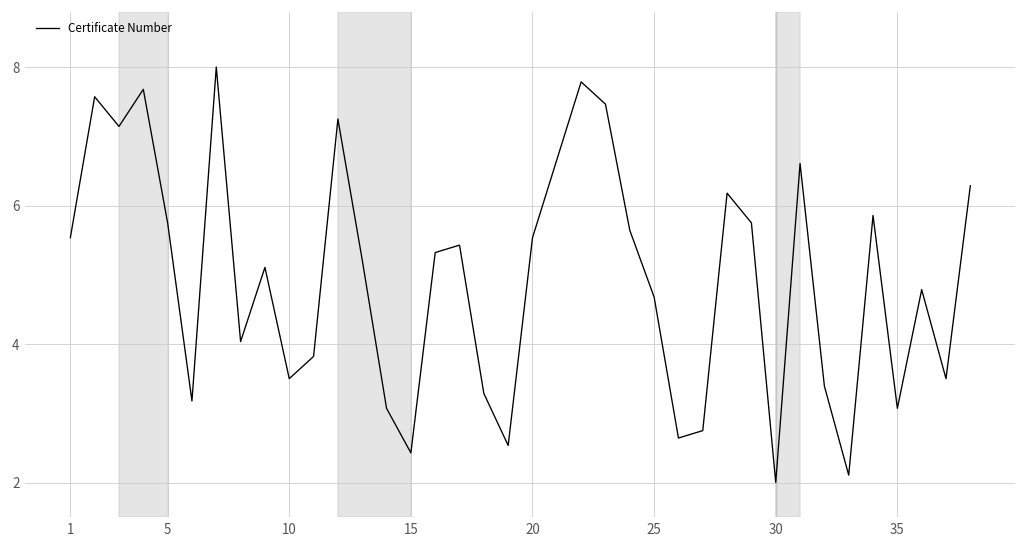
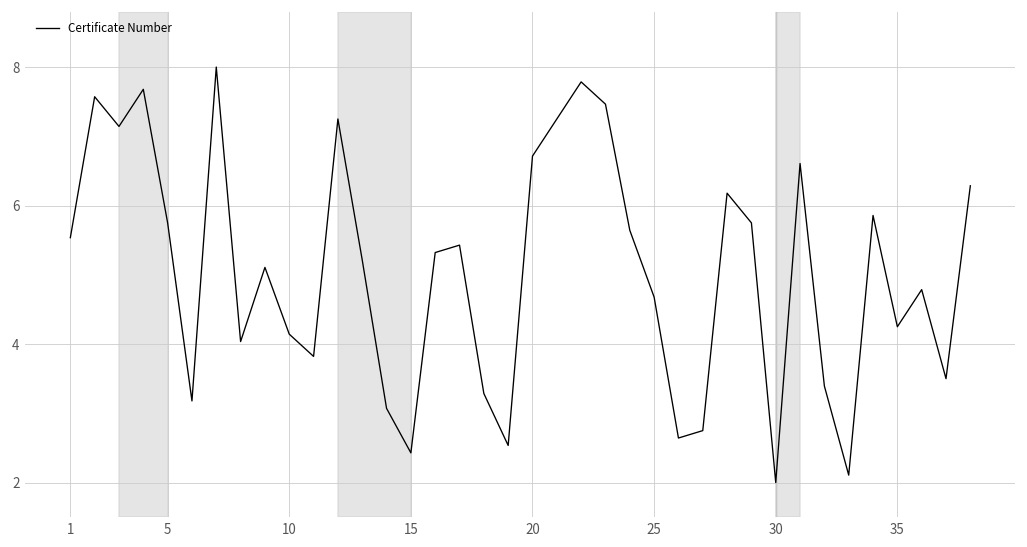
  {
    "1": 5.5,
-   "10": 3.5,
-   "20": 5.5,
+   "10": 4.1,
+   "20": 6.7,
    "25": 4.7,
-   "35": 3.1
+   "35": 4.3
  }
